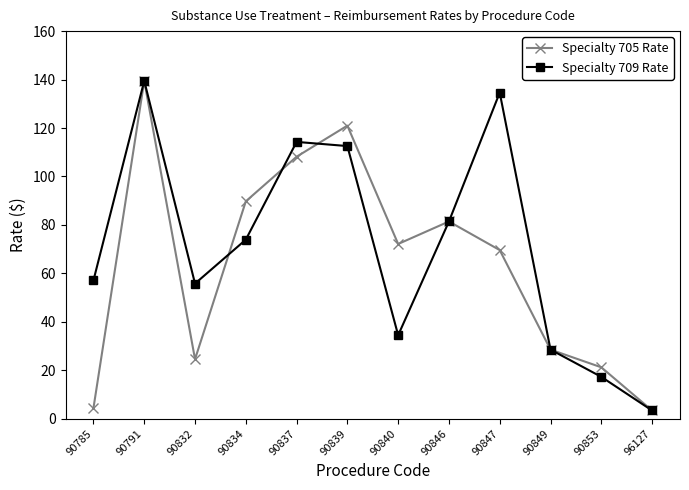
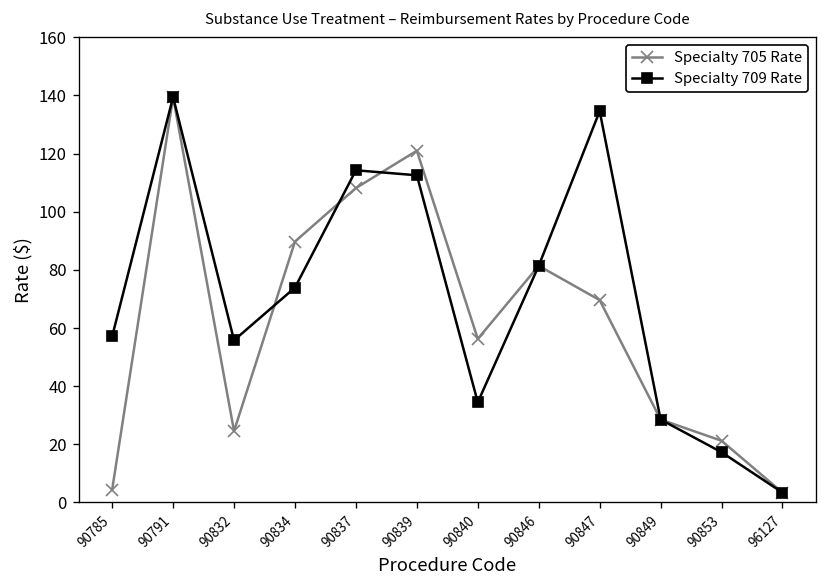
  {
    "Specialty 705 Rate": {
      "90785": 4,
      "90832": 25,
      "90834": 90,
      "90837": 108,
      "90839": 121,
-     "90840": 72,
+     "90840": 56,
      "90847": 70,
      "90853": 21
    },
    "Specialty 709 Rate": {
      "90785": 57,
      "90832": 56,
      "90834": 74,
      "90837": 114,
      "90839": 113,
      "90840": 34,
      "90847": 135,
      "90853": 17
    }
  }
